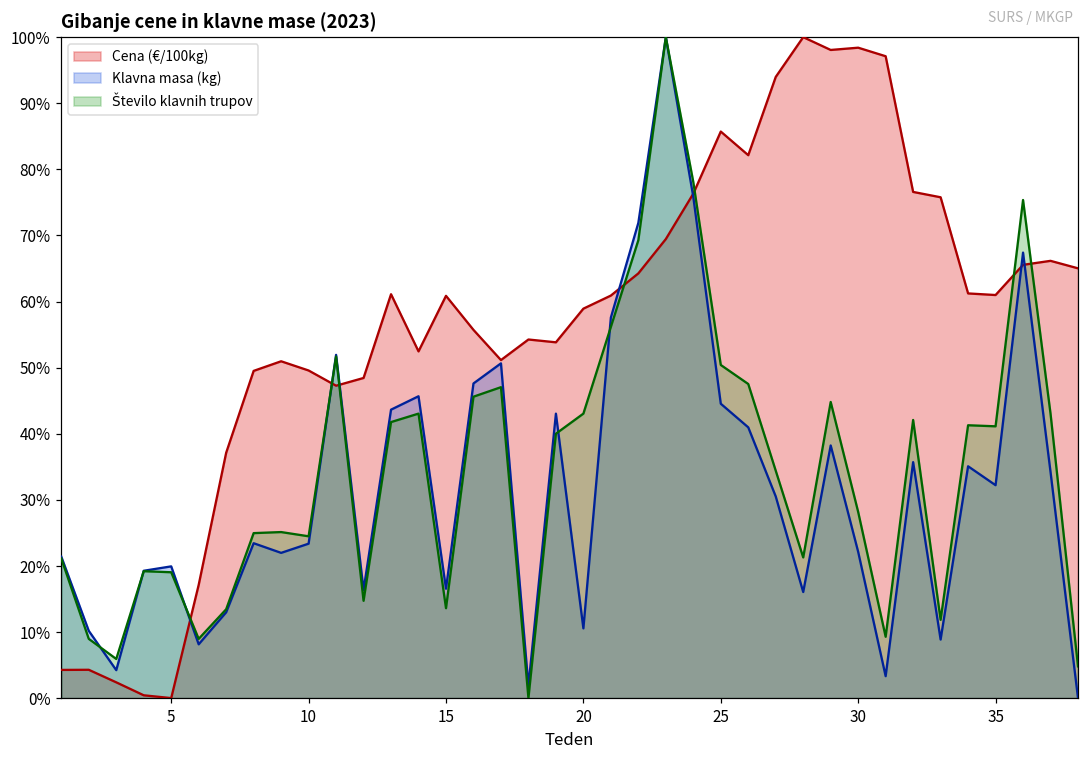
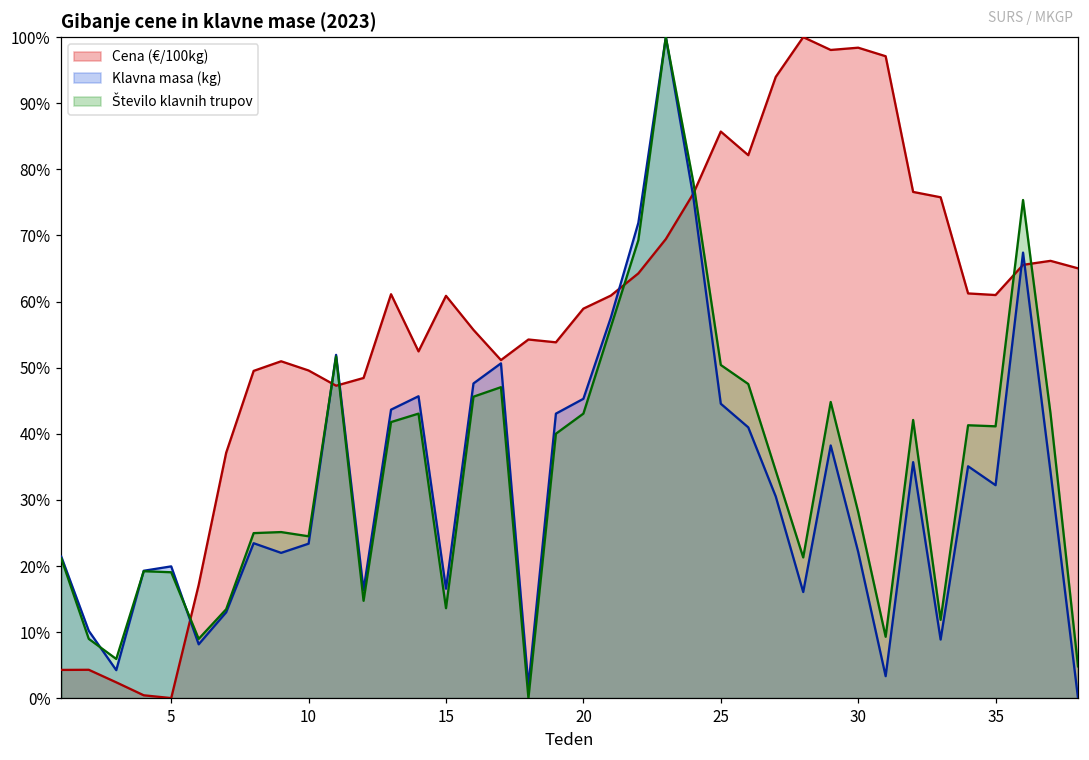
  {
    "Cena (€/100kg)": {
      "5": "0%",
      "10": "50%",
      "15": "61%",
      "20": "59%",
      "25": "86%",
      "30": "98%",
      "35": "61%"
    },
    "Klavna masa (kg)": {
      "5": "20%",
      "10": "23%",
      "15": "17%",
-     "20": "11%",
+     "20": "45%",
      "25": "45%",
      "30": "22%",
      "35": "32%"
    },
    "Število klavnih trupov": {
      "5": "19%",
      "10": "24%",
      "15": "14%",
      "20": "43%",
      "25": "50%",
      "30": "28%",
      "35": "41%"
    }
  }
